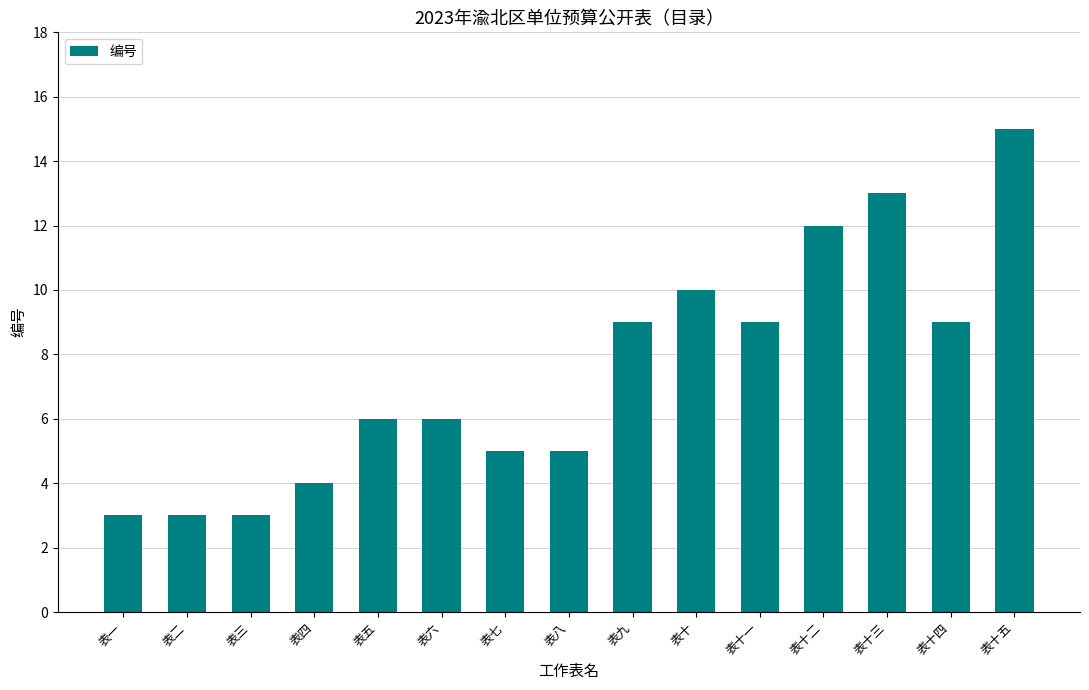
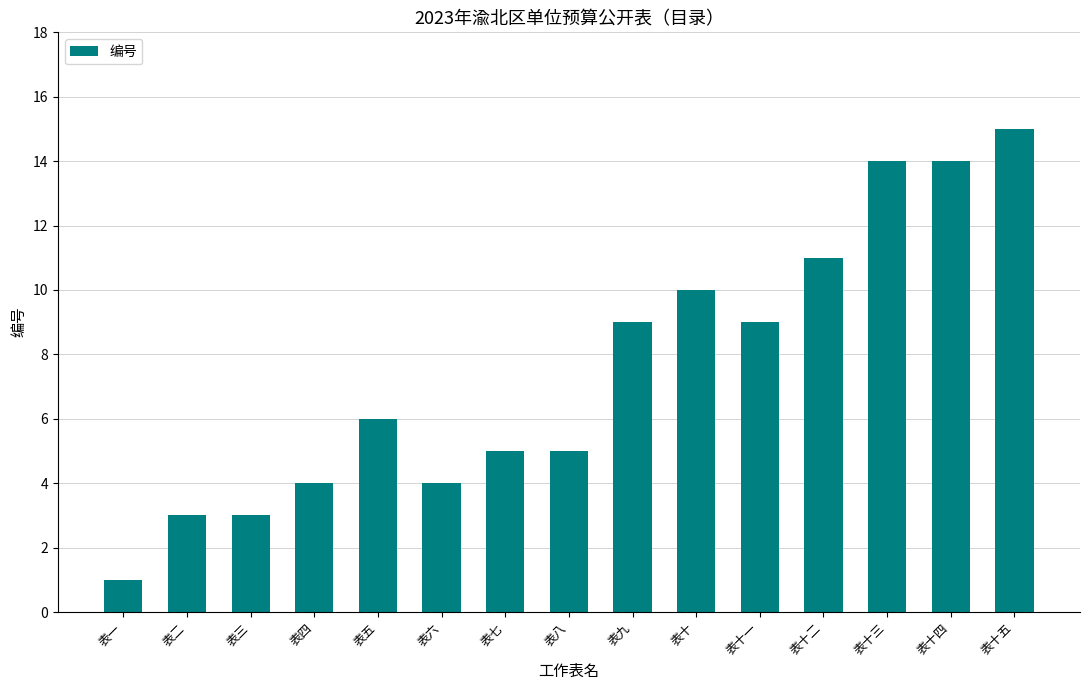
  {
-   "表一": 3,
+   "表一": 1,
    "表二": 3,
    "表三": 3,
    "表四": 4,
    "表五": 6,
-   "表六": 6,
+   "表六": 4,
    "表七": 5,
    "表八": 5,
    "表九": 9,
    "表十": 10,
    "表十一": 9,
-   "表十二": 12,
-   "表十三": 13,
-   "表十四": 9,
+   "表十二": 11,
+   "表十三": 14,
+   "表十四": 14,
    "表十五": 15
  }
